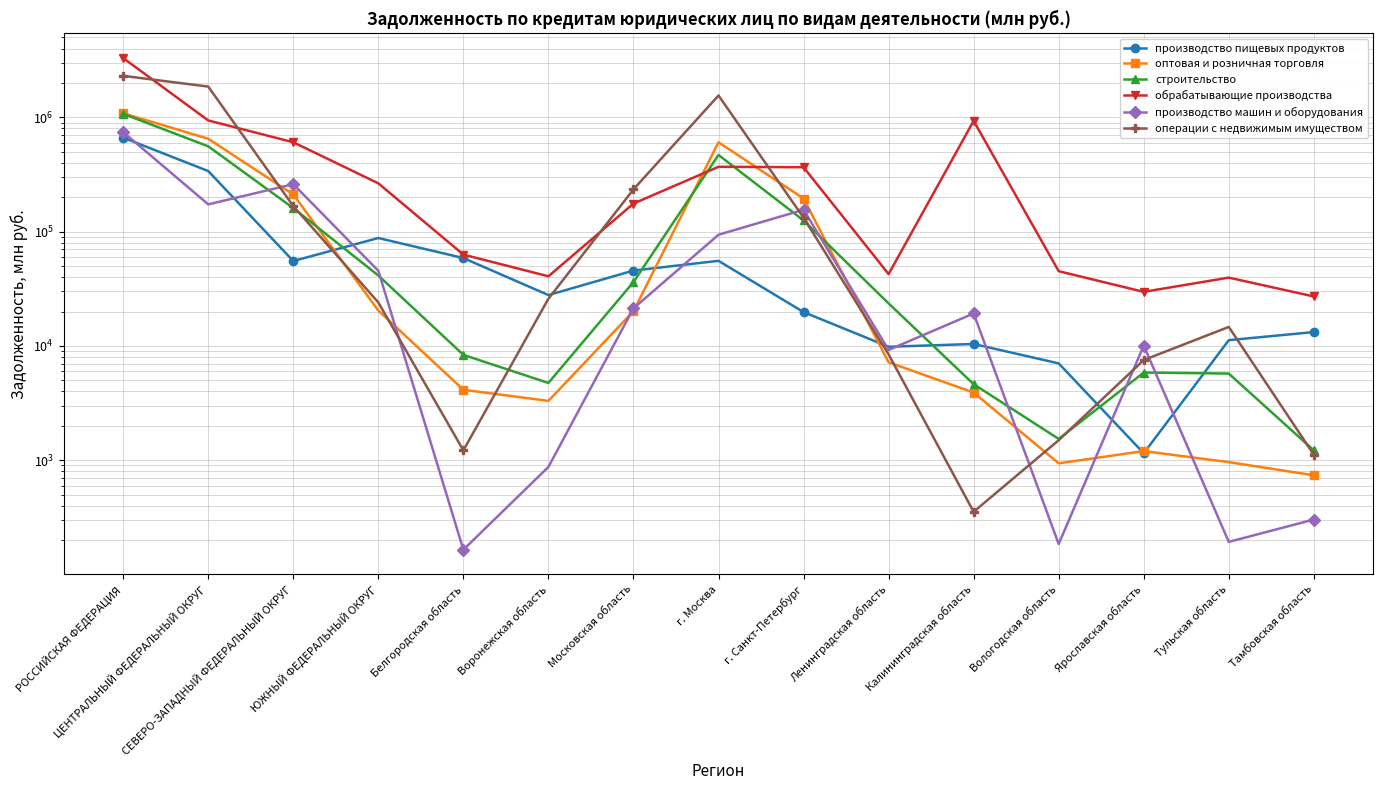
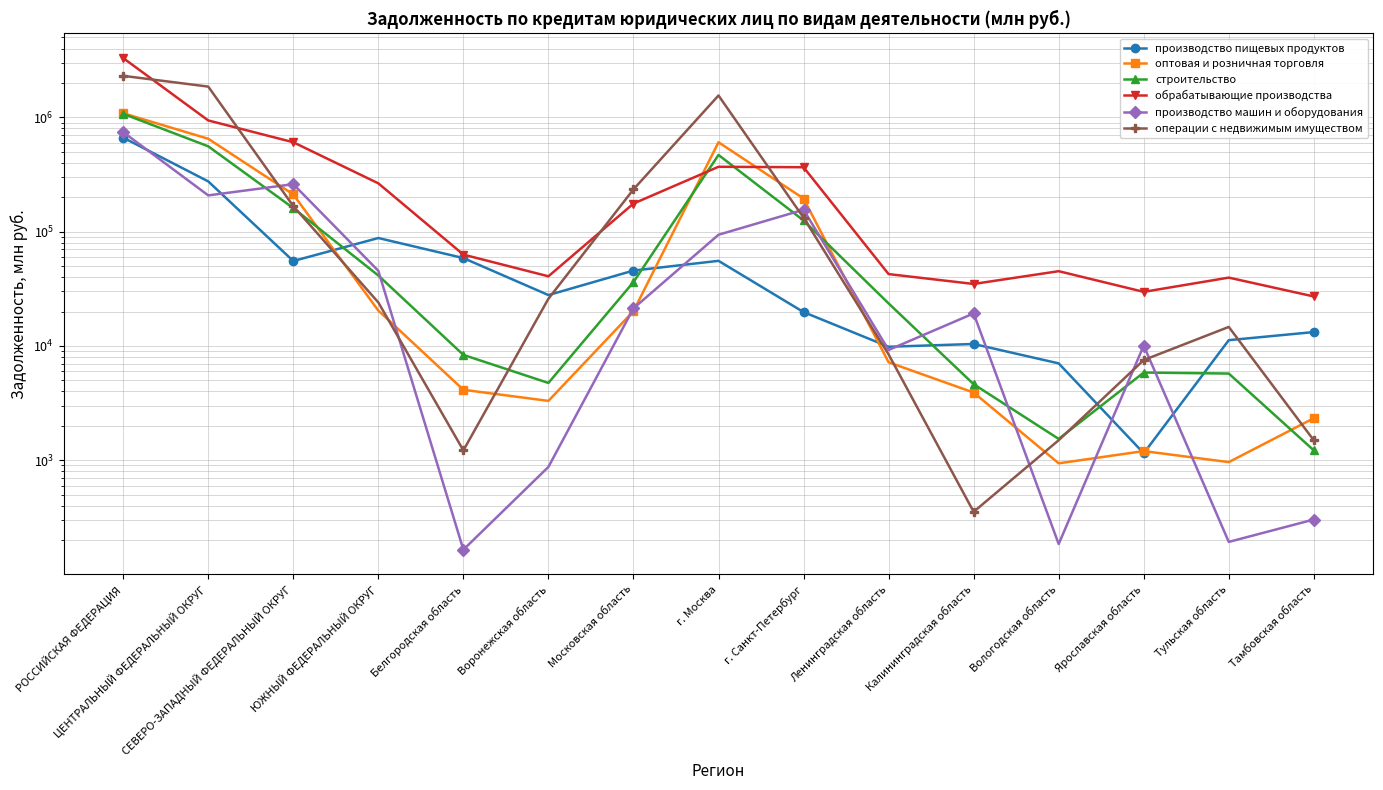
  {
    "производство пищевых продуктов": {
      "РОССИЙСКАЯ ФЕДЕРАЦИЯ": 700000,
-     "ЦЕНТРАЛЬНЫЙ ФЕДЕРАЛЬНЫЙ ОКРУГ": 340000,
+     "ЦЕНТРАЛЬНЫЙ ФЕДЕРАЛЬНЫЙ ОКРУГ": 280000,
      "СЕВЕРО-ЗАПАДНЫЙ ФЕДЕРАЛЬНЫЙ ОКРУГ": 60000,
      "ЮЖНЫЙ ФЕДЕРАЛЬНЫЙ ОКРУГ": 90000,
      "Белгородская область": 60000,
      "Воронежская область": 28000,
      "Московская область": 46000,
      "г. Москва": 60000,
      "г. Санкт-Петербург": 20000,
      "Ленинградская область": 10000,
      "Калининградская область": 10000,
      "Вологодская область": 7000,
      "Тульская область": 11000,
      "Тамбовская область": 13000
    },
    "оптовая и розничная торговля": {
      "ЦЕНТРАЛЬНЫЙ ФЕДЕРАЛЬНЫЙ ОКРУГ": 600000,
      "СЕВЕРО-ЗАПАДНЫЙ ФЕДЕРАЛЬНЫЙ ОКРУГ": 210000,
      "ЮЖНЫЙ ФЕДЕРАЛЬНЫЙ ОКРУГ": 20000,
      "Белгородская область": 4100,
      "Воронежская область": 3300,
      "Московская область": 20000,
      "г. Москва": 600000,
      "г. Санкт-Петербург": 190000,
      "Ленинградская область": 7000,
      "Калининградская область": 3900,
      "Вологодская область": 900,
      "Тульская область": 1000,
-     "Тамбовская область": 700
+     "Тамбовская область": 2300
    },
    "строительство": {
      "ЦЕНТРАЛЬНЫЙ ФЕДЕРАЛЬНЫЙ ОКРУГ": 600000,
      "ЮЖНЫЙ ФЕДЕРАЛЬНЫЙ ОКРУГ": 41000,
      "Белгородская область": 8000,
      "Воронежская область": 4700,
      "Московская область": 36000,
      "г. Москва": 470000,
      "г. Санкт-Петербург": 130000,
      "Ленинградская область": 24000,
      "Калининградская область": 4600,
      "Ярославская область": 6000,
      "Тульская область": 6000,
      "Тамбовская область": 1200
    },
    "обрабатывающие производства": {
      "РОССИЙСКАЯ ФЕДЕРАЦИЯ": 3300000,
      "ЦЕНТРАЛЬНЫЙ ФЕДЕРАЛЬНЫЙ ОКРУГ": 900000,
      "СЕВЕРО-ЗАПАДНЫЙ ФЕДЕРАЛЬНЫЙ ОКРУГ": 600000,
      "ЮЖНЫЙ ФЕДЕРАЛЬНЫЙ ОКРУГ": 260000,
      "Белгородская область": 60000,
      "Воронежская область": 41000,
      "Московская область": 180000,
      "г. Москва": 370000,
      "г. Санкт-Петербург": 370000,
      "Ленинградская область": 43000,
-     "Калининградская область": 900000,
+     "Калининградская область": 35000,
      "Вологодская область": 45000,
      "Ярославская область": 30000,
      "Тульская область": 40000,
      "Тамбовская область": 27000
    },
    "производство машин и оборудования": {
      "РОССИЙСКАЯ ФЕДЕРАЦИЯ": 700000,
-     "ЦЕНТРАЛЬНЫЙ ФЕДЕРАЛЬНЫЙ ОКРУГ": 170000,
+     "ЦЕНТРАЛЬНЫЙ ФЕДЕРАЛЬНЫЙ ОКРУГ": 210000,
      "СЕВЕРО-ЗАПАДНЫЙ ФЕДЕРАЛЬНЫЙ ОКРУГ": 260000,
      "ЮЖНЫЙ ФЕДЕРАЛЬНЫЙ ОКРУГ": 45000,
      "Белгородская область": 170,
      "Воронежская область": 900,
      "Московская область": 21000,
      "г. Москва": 90000,
      "г. Санкт-Петербург": 160000,
      "Ленинградская область": 9000,
      "Калининградская область": 19000,
      "Вологодская область": 190,
      "Ярославская область": 10000,
      "Тульская область": 190,
      "Тамбовская область": 300
    },
    "операции с недвижимым имуществом": {
      "РОССИЙСКАЯ ФЕДЕРАЦИЯ": 2300000,
      "ЦЕНТРАЛЬНЫЙ ФЕДЕРАЛЬНЫЙ ОКРУГ": 1900000,
      "ЮЖНЫЙ ФЕДЕРАЛЬНЫЙ ОКРУГ": 24000,
      "Белгородская область": 1200,
      "Воронежская область": 26000,
      "Московская область": 230000,
      "г. Москва": 1600000,
      "г. Санкт-Петербург": 130000,
      "Ленинградская область": 8000,
      "Калининградская область": 350,
      "Ярославская область": 8000,
      "Тульская область": 15000,
-     "Тамбовская область": 1100
+     "Тамбовская область": 1500
    }
  }
